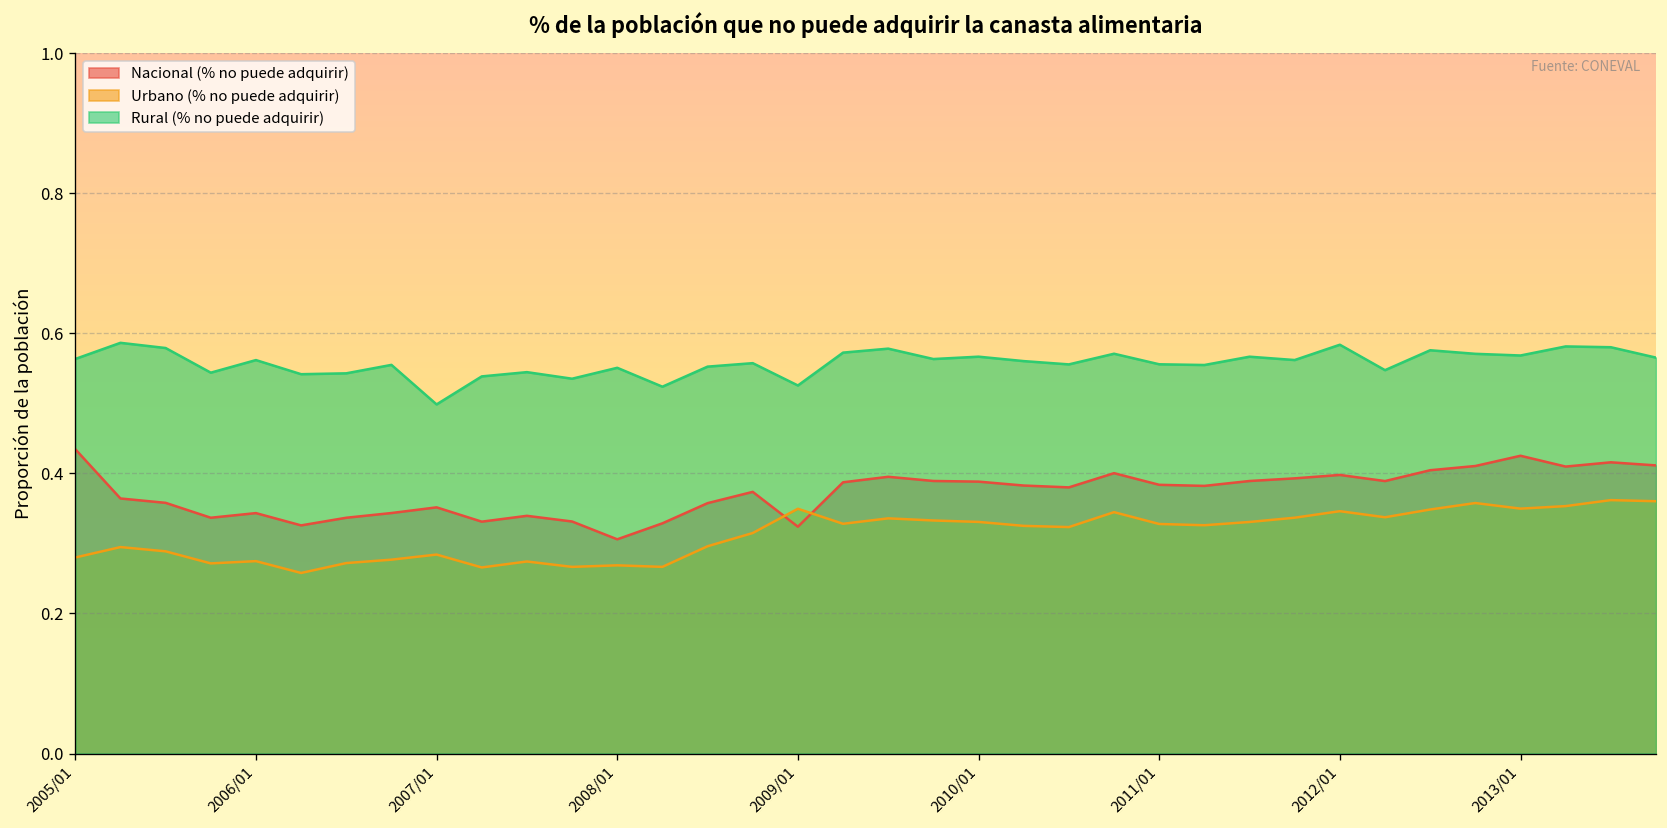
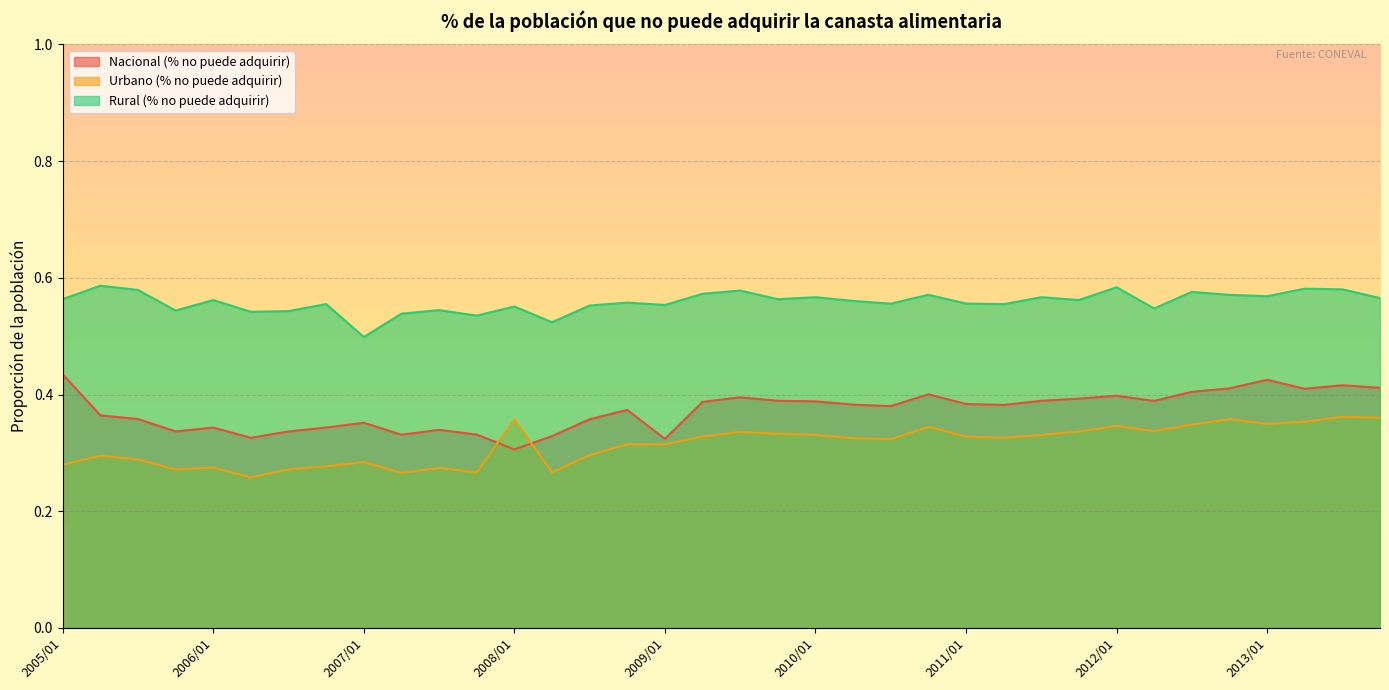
  {
    "Nacional (% no puede adquirir)": {
      "2005/01": 0.43,
      "2006/01": 0.34,
      "2007/01": 0.35,
      "2008/01": 0.31,
      "2009/01": 0.32,
      "2010/01": 0.39,
      "2011/01": 0.38,
      "2012/01": 0.40,
      "2013/01": 0.43
    },
    "Urbano (% no puede adquirir)": {
      "2005/01": 0.28,
      "2006/01": 0.27,
      "2007/01": 0.28,
-     "2008/01": 0.27,
-     "2009/01": 0.35,
+     "2008/01": 0.36,
+     "2009/01": 0.31,
      "2010/01": 0.33,
      "2011/01": 0.33,
      "2012/01": 0.35,
      "2013/01": 0.35
    },
    "Rural (% no puede adquirir)": {
      "2005/01": 0.56,
      "2006/01": 0.56,
      "2007/01": 0.50,
      "2008/01": 0.55,
-     "2009/01": 0.53,
+     "2009/01": 0.55,
      "2010/01": 0.57,
      "2011/01": 0.56,
      "2012/01": 0.58,
      "2013/01": 0.57
    }
  }
